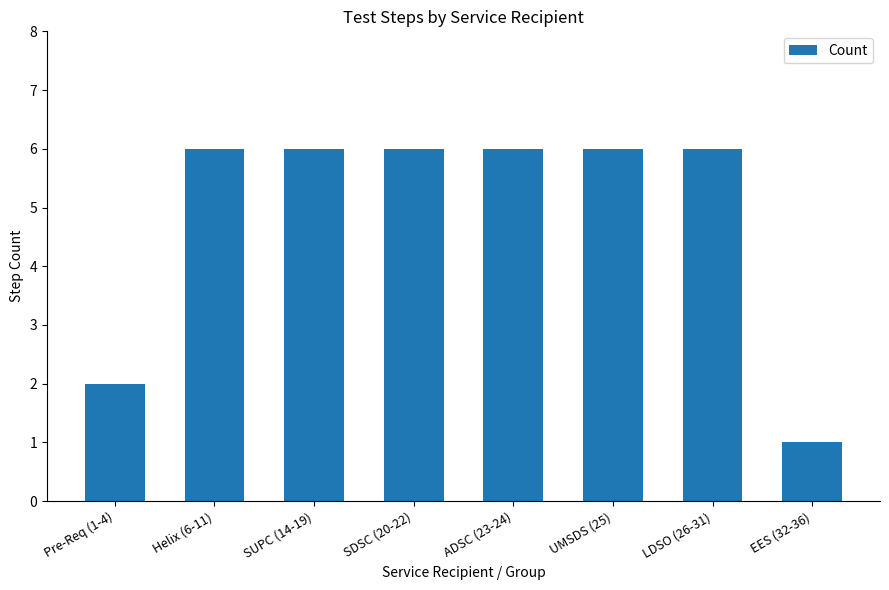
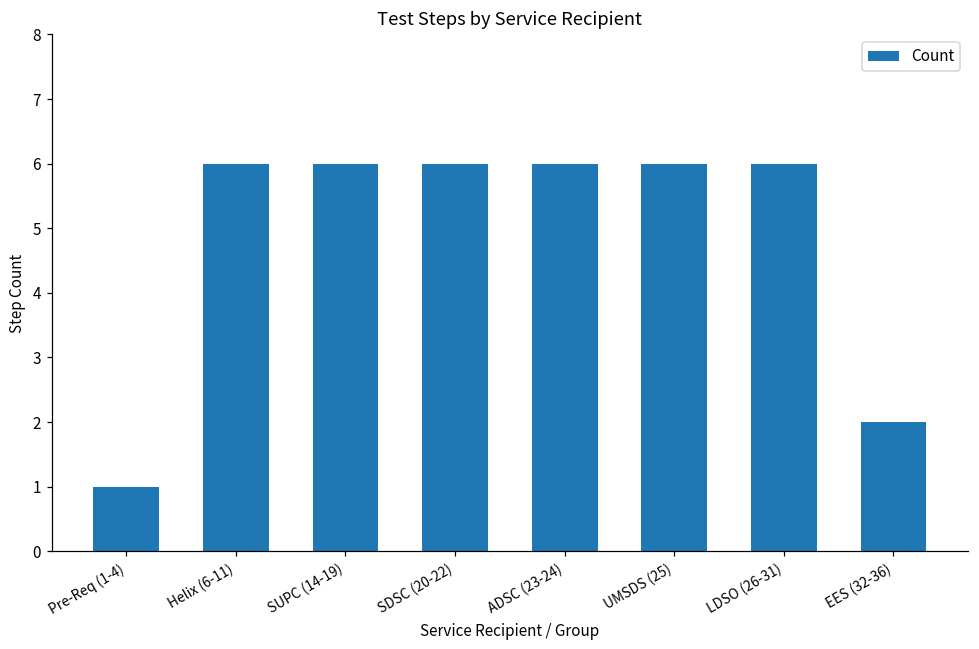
  {
-   "Pre-Req (1-4)": 2,
+   "Pre-Req (1-4)": 1,
    "Helix (6-11)": 6,
    "SUPC (14-19)": 6,
    "SDSC (20-22)": 6,
    "ADSC (23-24)": 6,
    "UMSDS (25)": 6,
    "LDSO (26-31)": 6,
-   "EES (32-36)": 1
+   "EES (32-36)": 2
  }
